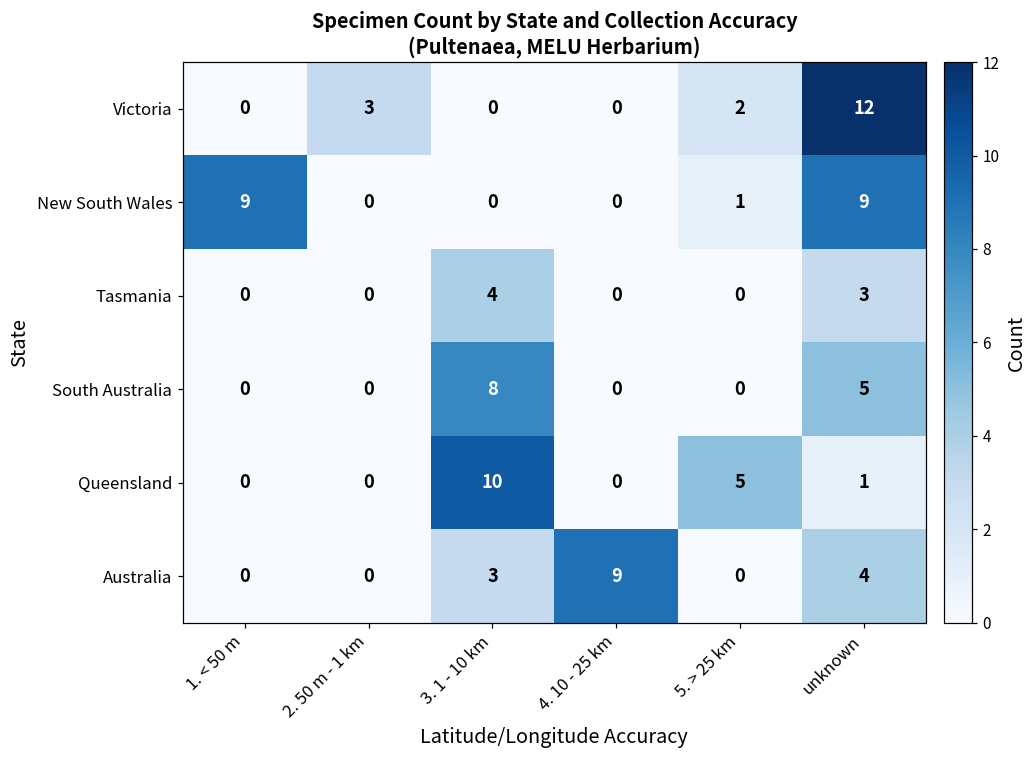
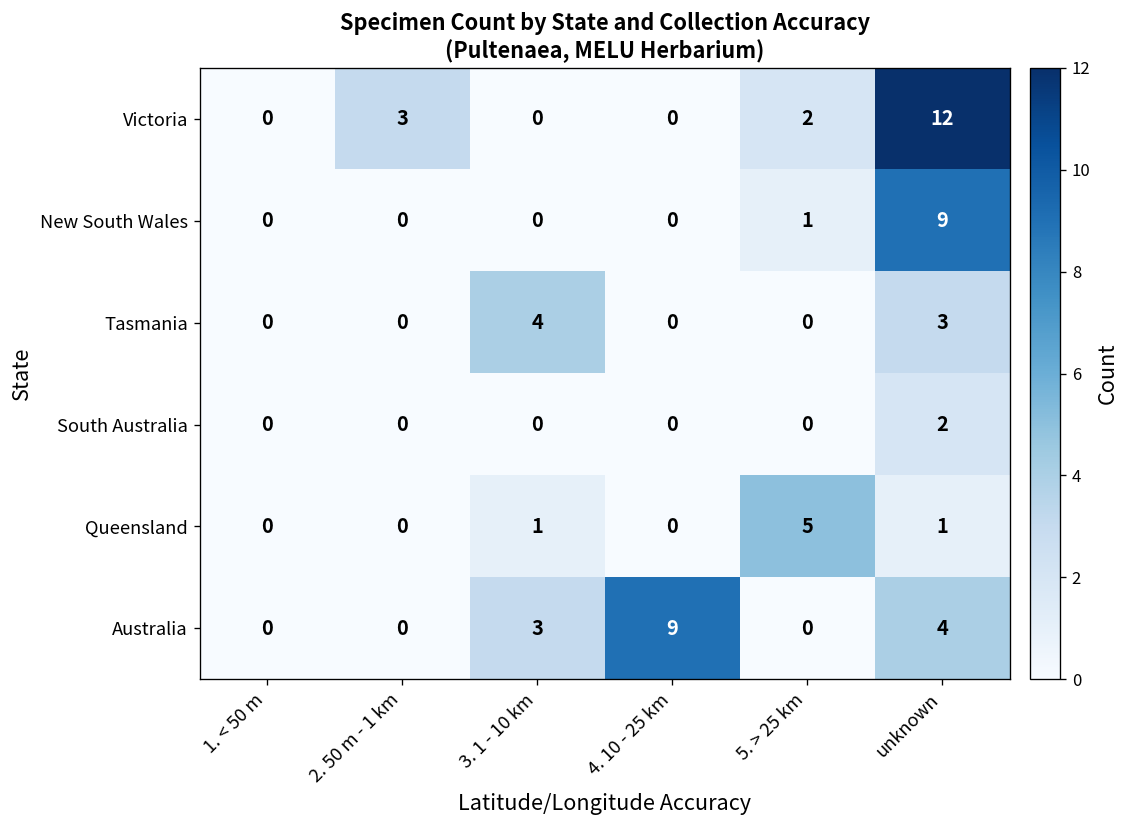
  {
    "Victoria": {
      "1. < 50 m": 0,
      "2. 50 m - 1 km": 3,
      "3. 1 - 10 km": 0,
      "4. 10 - 25 km": 0,
      "5. > 25 km": 2,
      "unknown": 12
    },
    "New South Wales": {
-     "1. < 50 m": 9,
+     "1. < 50 m": 0,
      "2. 50 m - 1 km": 0,
      "3. 1 - 10 km": 0,
      "4. 10 - 25 km": 0,
      "5. > 25 km": 1,
      "unknown": 9
    },
    "Tasmania": {
      "1. < 50 m": 0,
      "2. 50 m - 1 km": 0,
      "3. 1 - 10 km": 4,
      "4. 10 - 25 km": 0,
      "5. > 25 km": 0,
      "unknown": 3
    },
    "South Australia": {
      "1. < 50 m": 0,
      "2. 50 m - 1 km": 0,
-     "3. 1 - 10 km": 8,
+     "3. 1 - 10 km": 0,
      "4. 10 - 25 km": 0,
      "5. > 25 km": 0,
-     "unknown": 5
+     "unknown": 2
    },
    "Queensland": {
      "1. < 50 m": 0,
      "2. 50 m - 1 km": 0,
-     "3. 1 - 10 km": 10,
+     "3. 1 - 10 km": 1,
      "4. 10 - 25 km": 0,
      "5. > 25 km": 5,
      "unknown": 1
    },
    "Australia": {
      "1. < 50 m": 0,
      "2. 50 m - 1 km": 0,
      "3. 1 - 10 km": 3,
      "4. 10 - 25 km": 9,
      "5. > 25 km": 0,
      "unknown": 4
    }
  }
